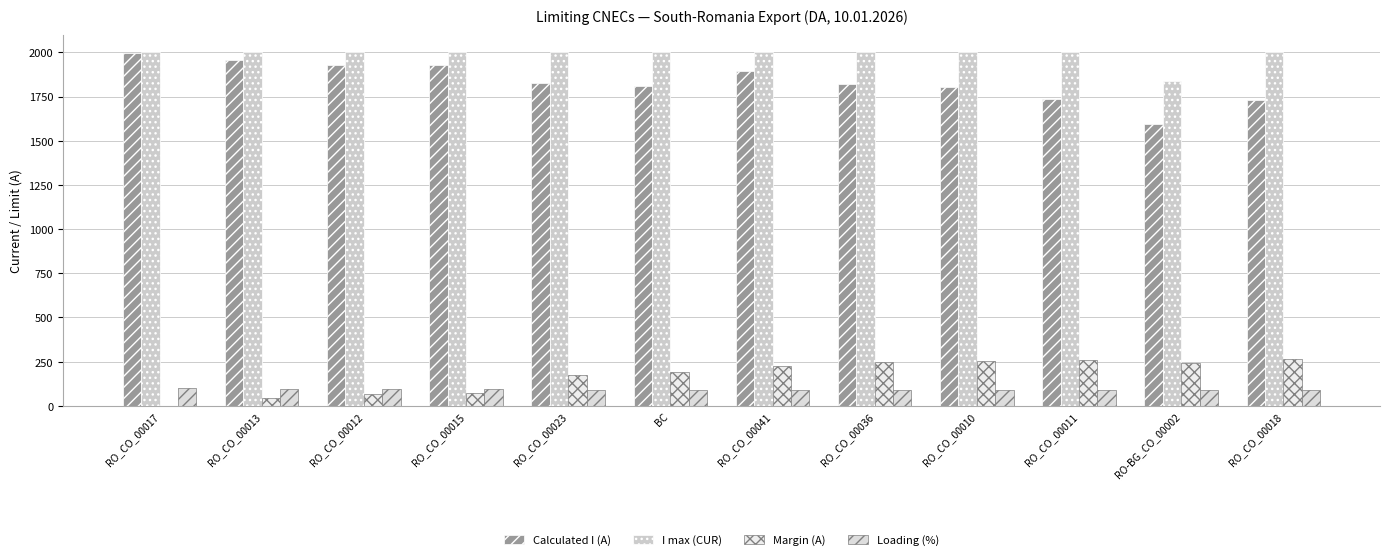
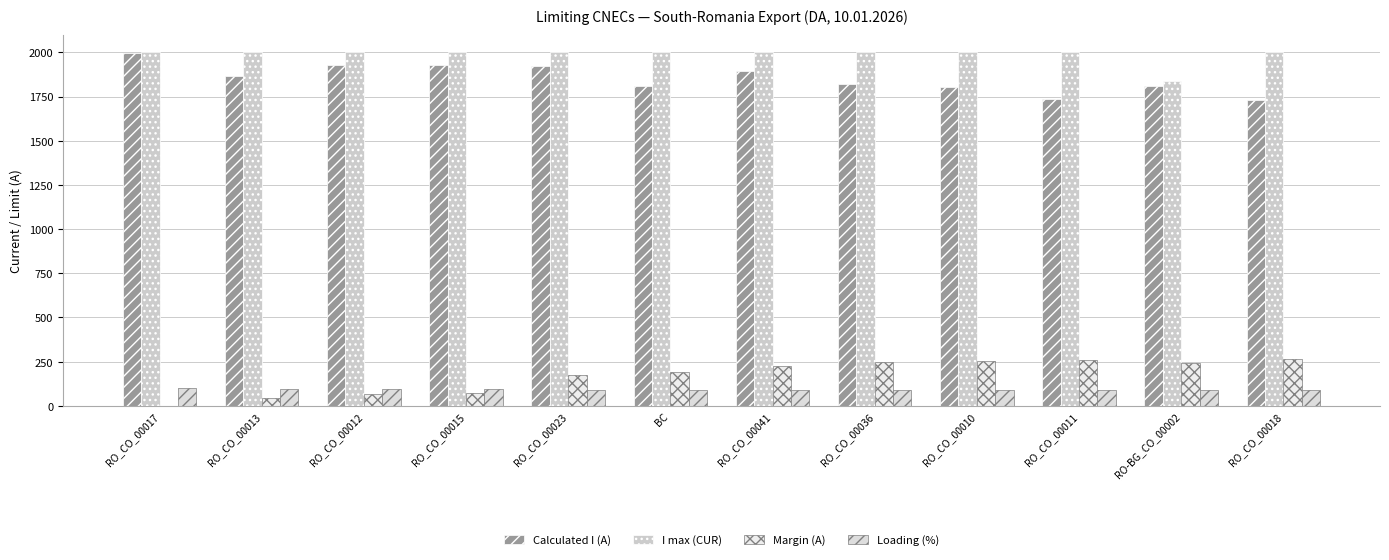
  {
    "Calculated I (A)": {
      "RO_CO_00017": 2000,
-     "RO_CO_00013": 1960,
+     "RO_CO_00013": 1860,
      "RO_CO_00012": 1930,
      "RO_CO_00015": 1930,
-     "RO_CO_00023": 1830,
+     "RO_CO_00023": 1920,
      "BC": 1810,
      "RO_CO_00041": 1890,
      "RO_CO_00036": 1820,
      "RO_CO_00010": 1810,
      "RO_CO_00011": 1740,
-     "RO-BG_CO_00002": 1590,
+     "RO-BG_CO_00002": 1810,
      "RO_CO_00018": 1730
    }
  }
